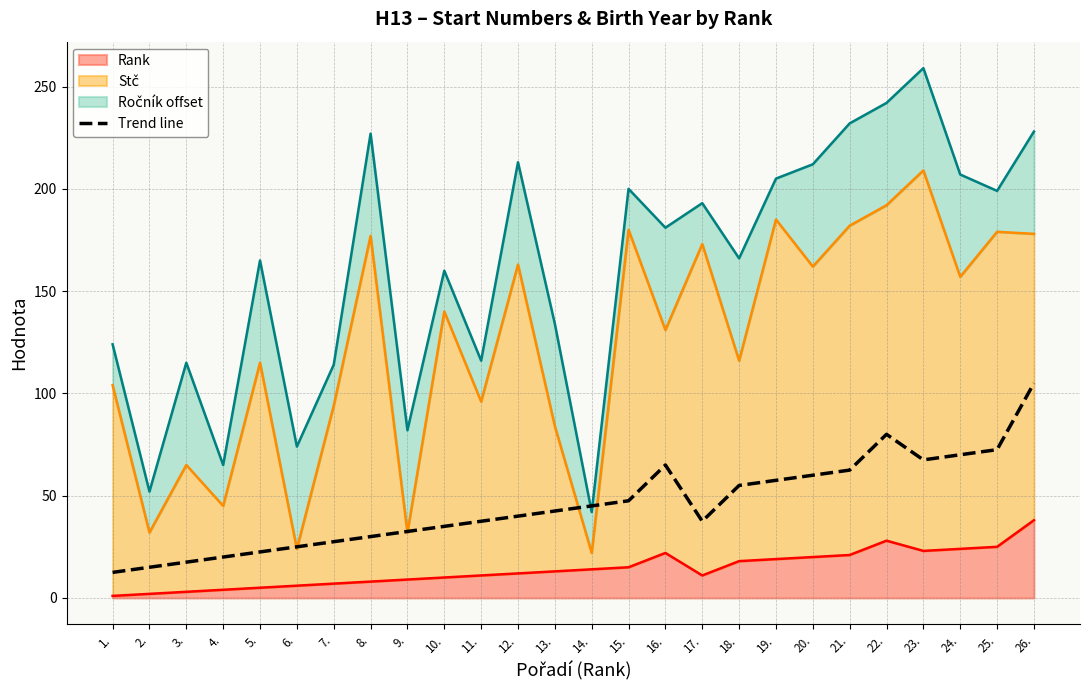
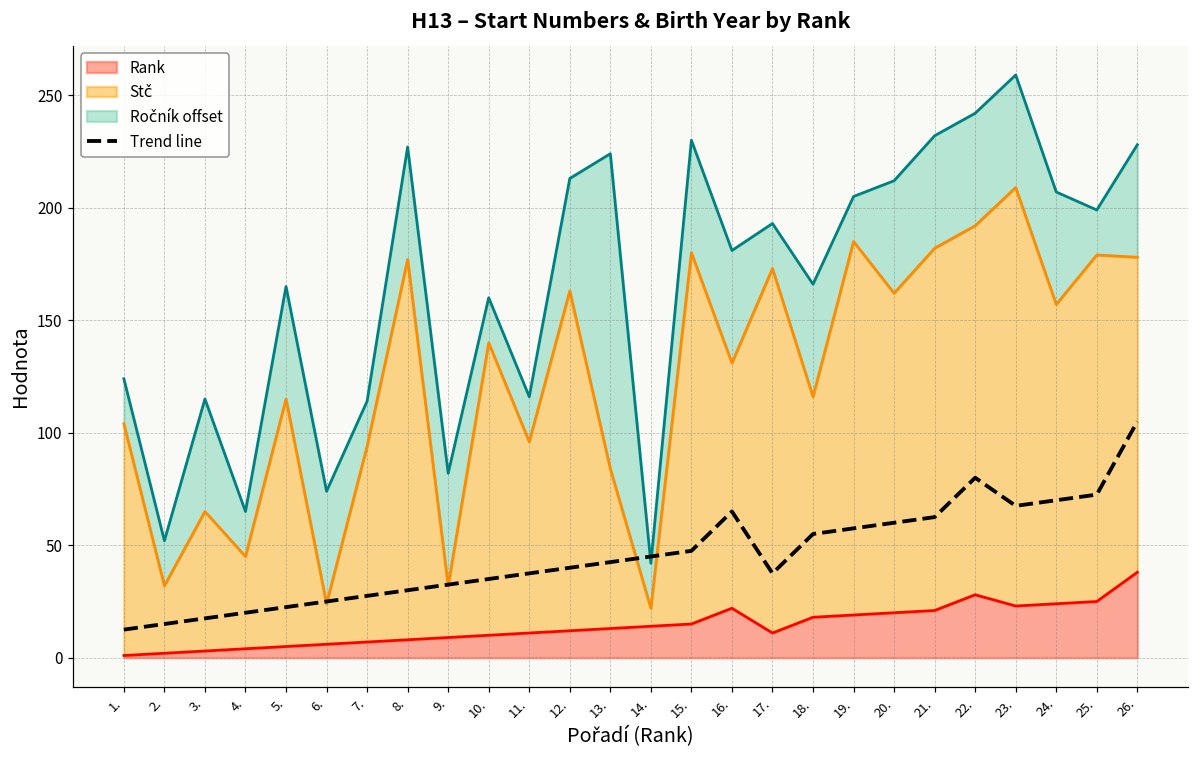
  {
    "Rank": {
      "1.": 1,
      "2.": 2,
      "3.": 3,
      "4.": 4,
      "5.": 5,
      "6.": 6,
      "7.": 7,
      "8.": 8,
      "9.": 9,
      "10.": 10,
      "11.": 11,
      "12.": 12,
      "13.": 13,
      "14.": 14,
      "15.": 15,
      "16.": 22,
      "17.": 11,
      "18.": 18,
      "19.": 19,
      "20.": 20,
      "21.": 21,
      "22.": 28,
      "23.": 23,
      "24.": 24,
      "25.": 25,
      "26.": 38
    },
    "Stč": {
      "1.": 103,
      "2.": 30,
      "3.": 62,
      "4.": 41,
      "5.": 110,
      "7.": 87,
      "8.": 169,
      "10.": 130,
      "11.": 85,
      "12.": 151,
      "13.": 71,
      "14.": 8,
      "15.": 165,
      "16.": 109,
      "17.": 162,
      "18.": 98,
      "19.": 166,
      "20.": 142,
      "21.": 161,
      "22.": 164,
      "23.": 186,
      "24.": 133,
      "25.": 154,
      "26.": 140
    },
    "Ročník offset": {
      "1.": 20,
      "2.": 20,
      "3.": 50,
      "4.": 20,
      "5.": 50,
      "6.": 50,
      "7.": 20,
      "8.": 50,
      "9.": 50,
      "10.": 20,
      "11.": 20,
      "12.": 50,
-     "13.": 50,
+     "13.": 140,
      "14.": 20,
-     "15.": 20,
+     "15.": 50,
      "16.": 50,
      "17.": 20,
      "18.": 50,
      "19.": 20,
      "20.": 50,
      "21.": 50,
      "22.": 50,
      "23.": 50,
      "24.": 50,
      "25.": 20,
      "26.": 50
    },
    "Trend line": {
      "1.": 13,
      "2.": 15,
      "3.": 18,
      "4.": 20,
      "5.": 23,
      "7.": 28,
      "8.": 30,
      "10.": 35,
      "11.": 38,
      "12.": 40,
      "13.": 43,
      "14.": 45,
      "15.": 48,
      "16.": 65,
      "17.": 38,
      "18.": 55,
      "19.": 58,
      "20.": 60,
      "21.": 63,
      "22.": 80,
      "23.": 68,
      "24.": 70,
      "25.": 73,
      "26.": 105
    }
  }
